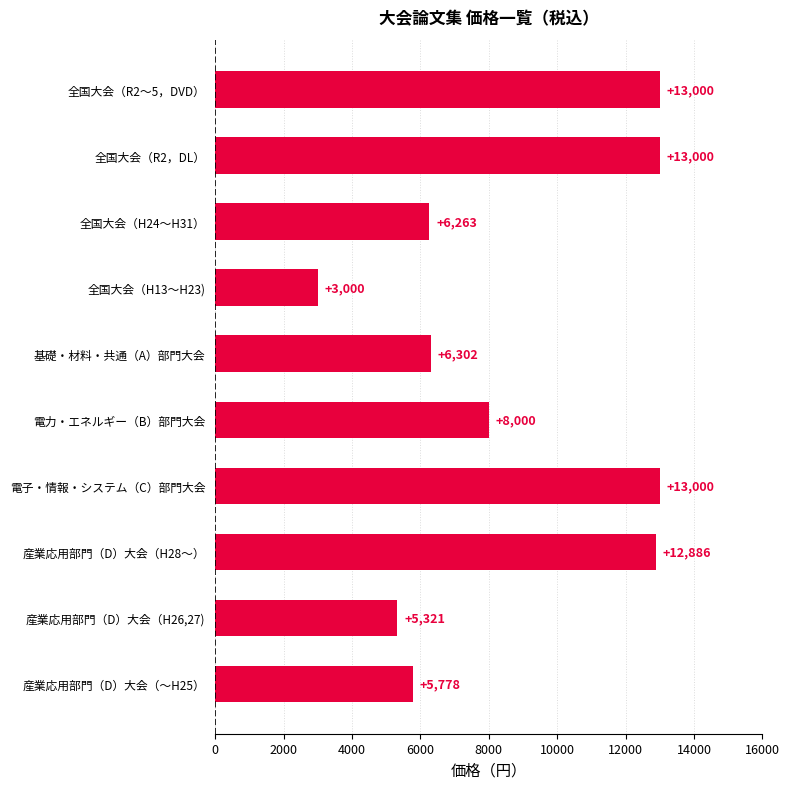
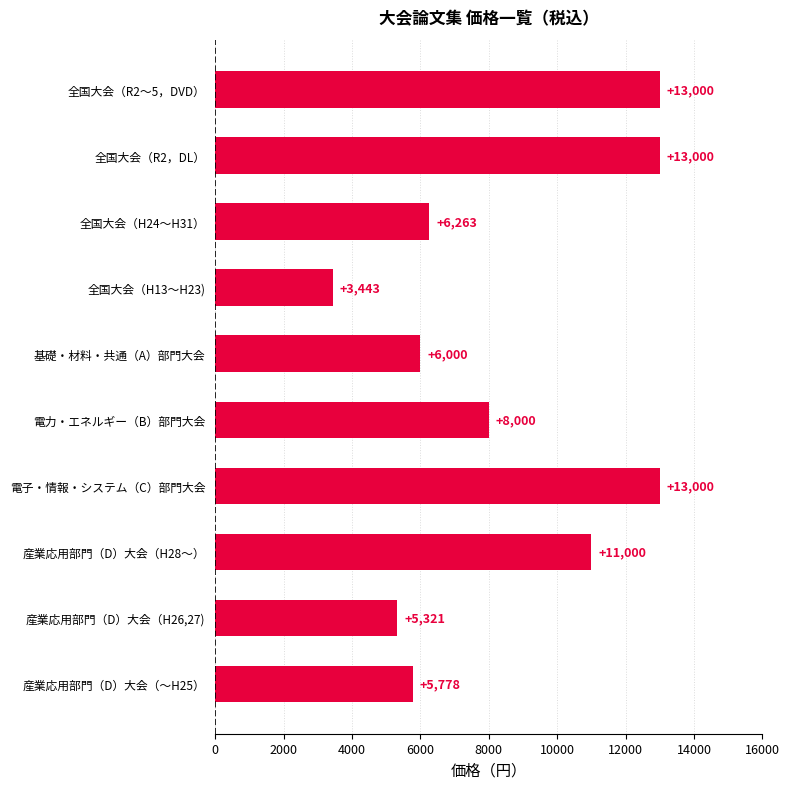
  {
    "全国大会（R2～5，DVD）": "+13,000",
    "全国大会（R2，DL）": "+13,000",
    "全国大会（H24～H31）": "+6,263",
-   "全国大会（H13～H23)": "+3,000",
-   "基礎・材料・共通（A）部門大会": "+6,302",
+   "全国大会（H13～H23)": "+3,443",
+   "基礎・材料・共通（A）部門大会": "+6,000",
    "電力・エネルギー（B）部門大会": "+8,000",
    "電子・情報・システム（C）部門大会": "+13,000",
-   "産業応用部門（D）大会（H28～）": "+12,886",
+   "産業応用部門（D）大会（H28～）": "+11,000",
    "産業応用部門（D）大会（H26,27)": "+5,321",
    "産業応用部門（D）大会（～H25）": "+5,778"
  }
